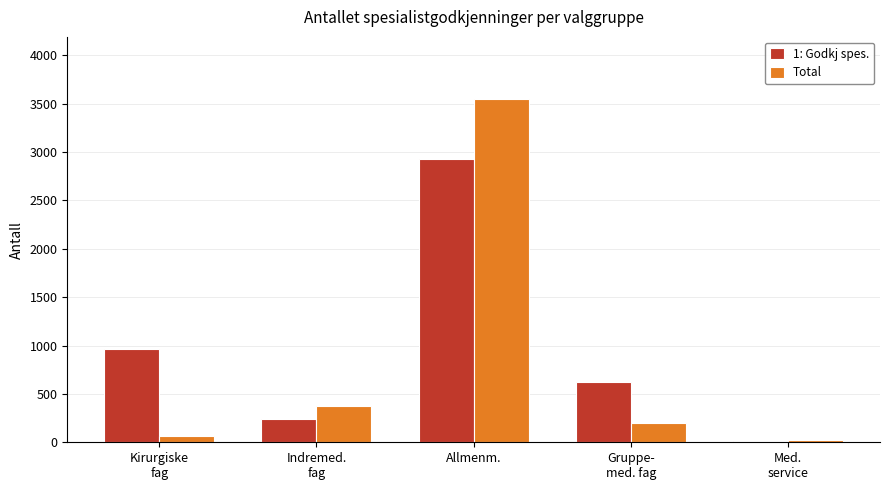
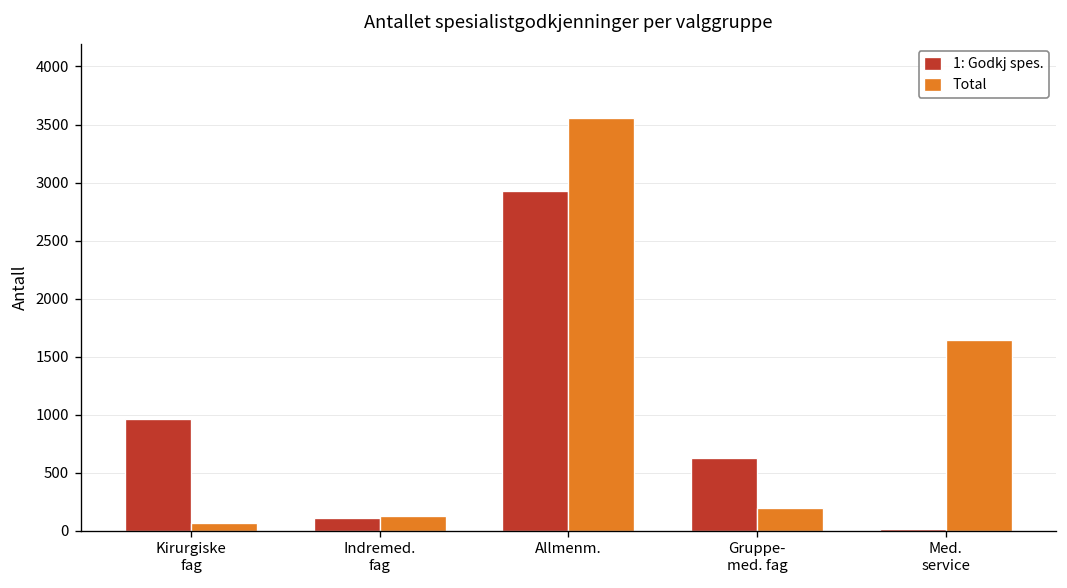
  {
    "1: Godkj spes.": {
      "Kirurgiske fag": 1000,
-     "Indremed. fag": 200,
+     "Indremed. fag": 100,
      "Allmenm.": 2900,
      "Gruppe- med. fag": 600
    },
    "Total": {
      "Kirurgiske fag": 100,
-     "Indremed. fag": 400,
+     "Indremed. fag": 100,
      "Allmenm.": 3600,
      "Gruppe- med. fag": 200,
-     "Med. service": 0
+     "Med. service": 1600
    }
  }
